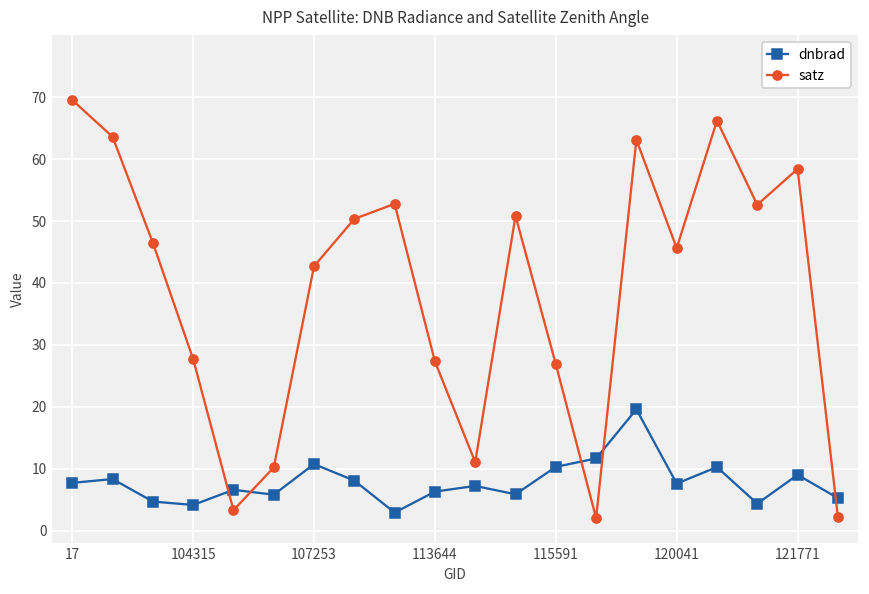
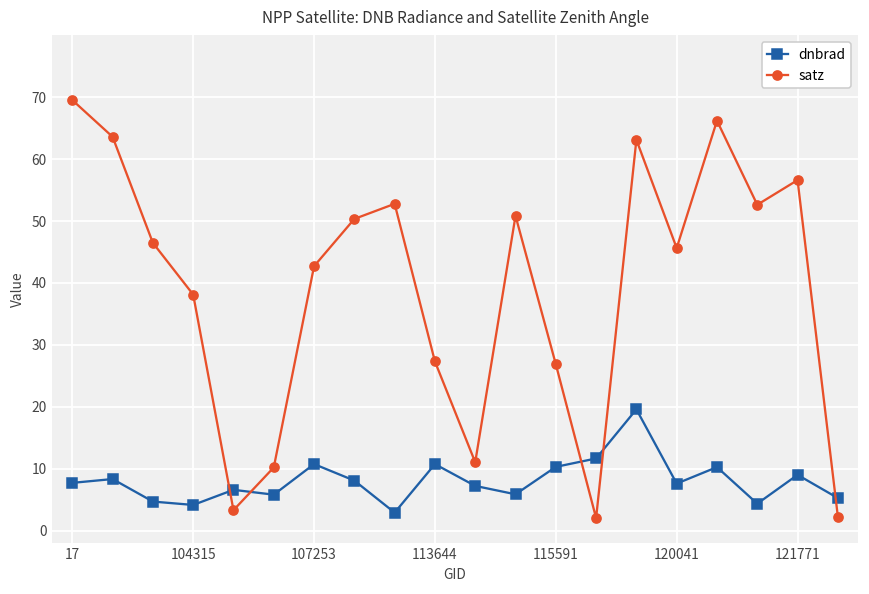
  {
    "dnbrad": {
      "104315": 4,
      "107253": 11,
-     "113644": 6,
+     "113644": 11,
      "115591": 10,
      "120041": 8,
      "121771": 9
    },
    "satz": {
-     "104315": 28,
+     "104315": 38,
      "107253": 43,
      "113644": 27,
      "115591": 27,
      "120041": 46,
-     "121771": 58
+     "121771": 57
    }
  }
